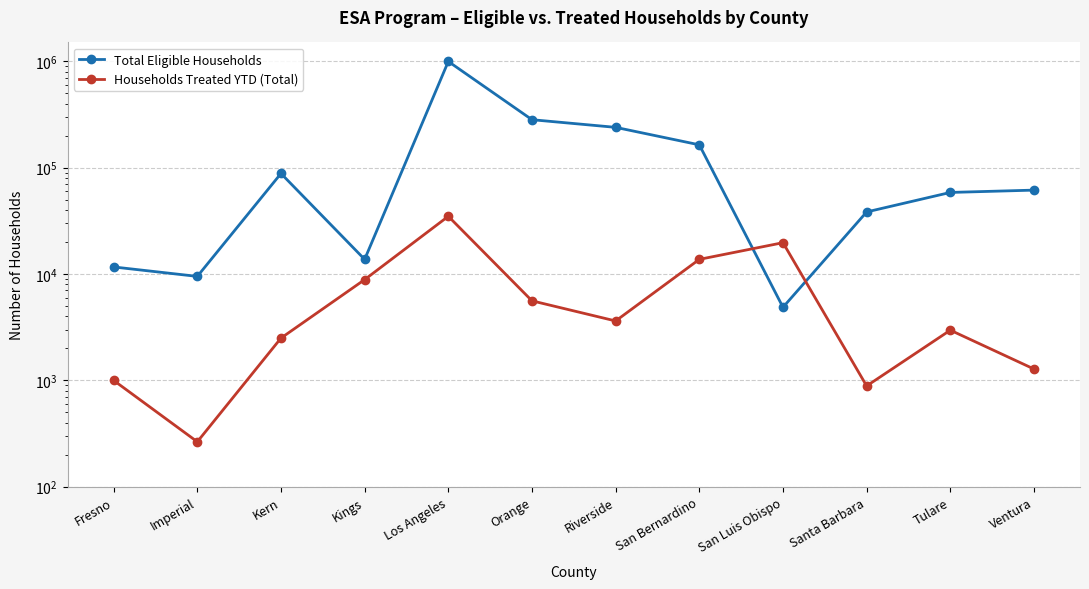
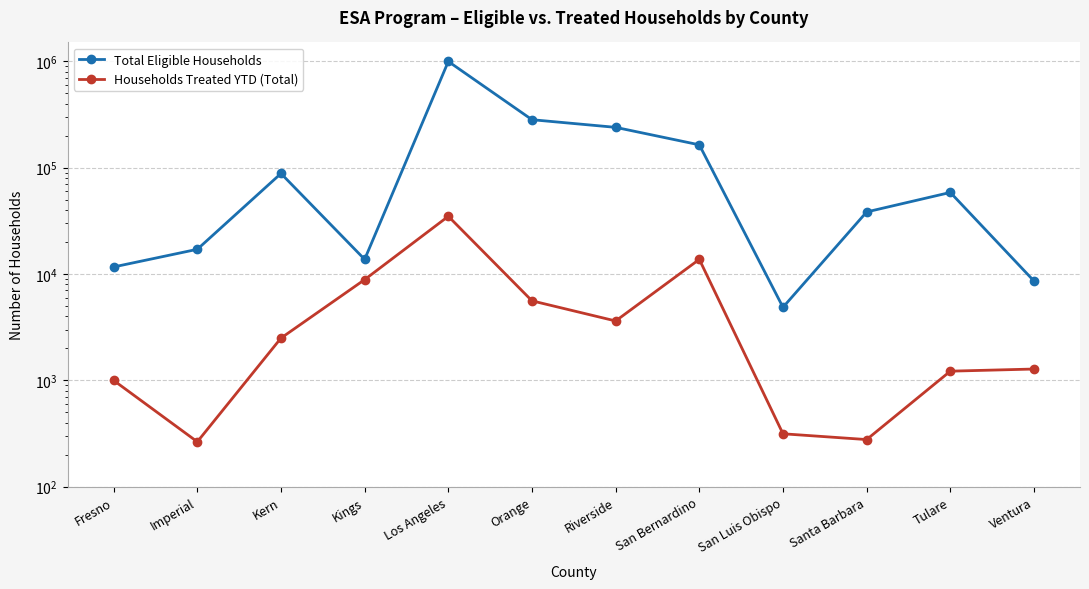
  {
    "Total Eligible Households": {
      "Fresno": 12000,
-     "Imperial": 10000,
+     "Imperial": 17000,
      "Kern": 90000,
      "Kings": 14000,
      "Los Angeles": 1000000,
      "Orange": 280000,
      "Riverside": 240000,
      "San Bernardino": 160000,
      "San Luis Obispo": 5000,
      "Santa Barbara": 38000,
      "Tulare": 60000,
-     "Ventura": 60000
+     "Ventura": 9000
    },
    "Households Treated YTD (Total)": {
      "Fresno": 1000,
      "Imperial": 260,
      "Kern": 2500,
      "Kings": 9000,
      "Los Angeles": 35000,
      "Orange": 6000,
      "Riverside": 3600,
      "San Bernardino": 14000,
-     "San Luis Obispo": 20000,
-     "Santa Barbara": 900,
-     "Tulare": 3000,
+     "San Luis Obispo": 310,
+     "Santa Barbara": 280,
+     "Tulare": 1200,
      "Ventura": 1300
    }
  }
